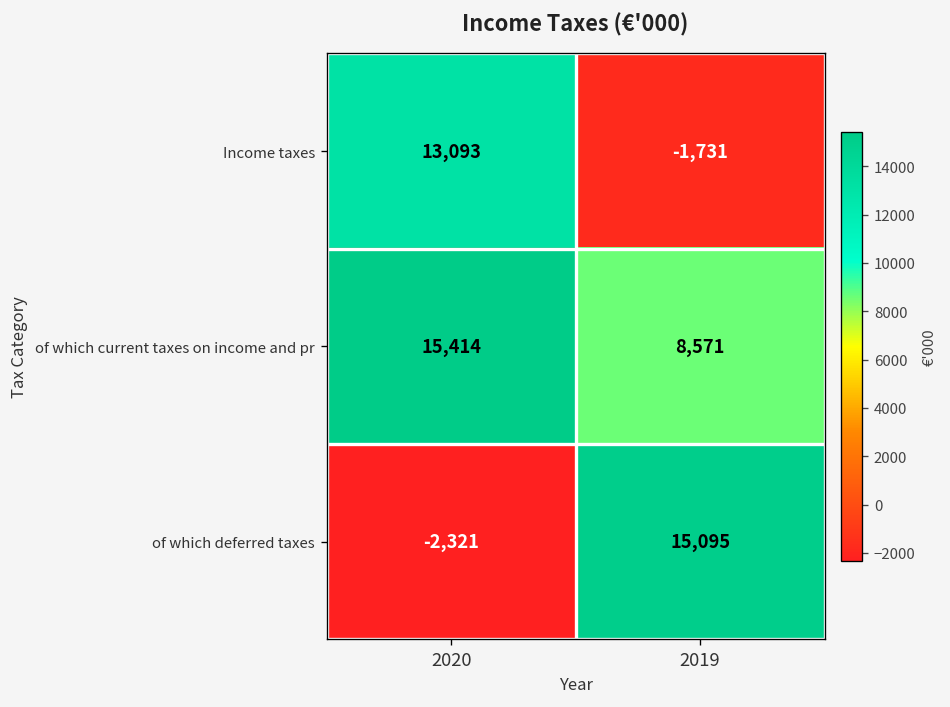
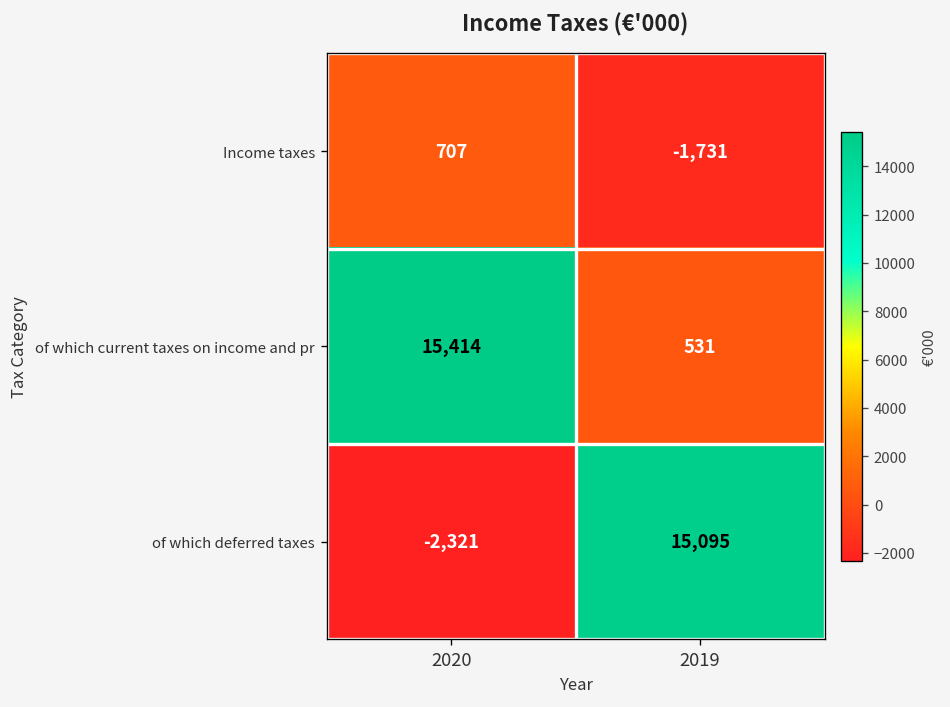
  {
    "Income taxes": {
-     "2020": "13,093",
+     "2020": "707",
      "2019": "-1,731"
    },
    "of which current taxes on income and pr": {
      "2020": "15,414",
-     "2019": "8,571"
+     "2019": "531"
    },
    "of which deferred taxes": {
      "2020": "-2,321",
      "2019": "15,095"
    }
  }
